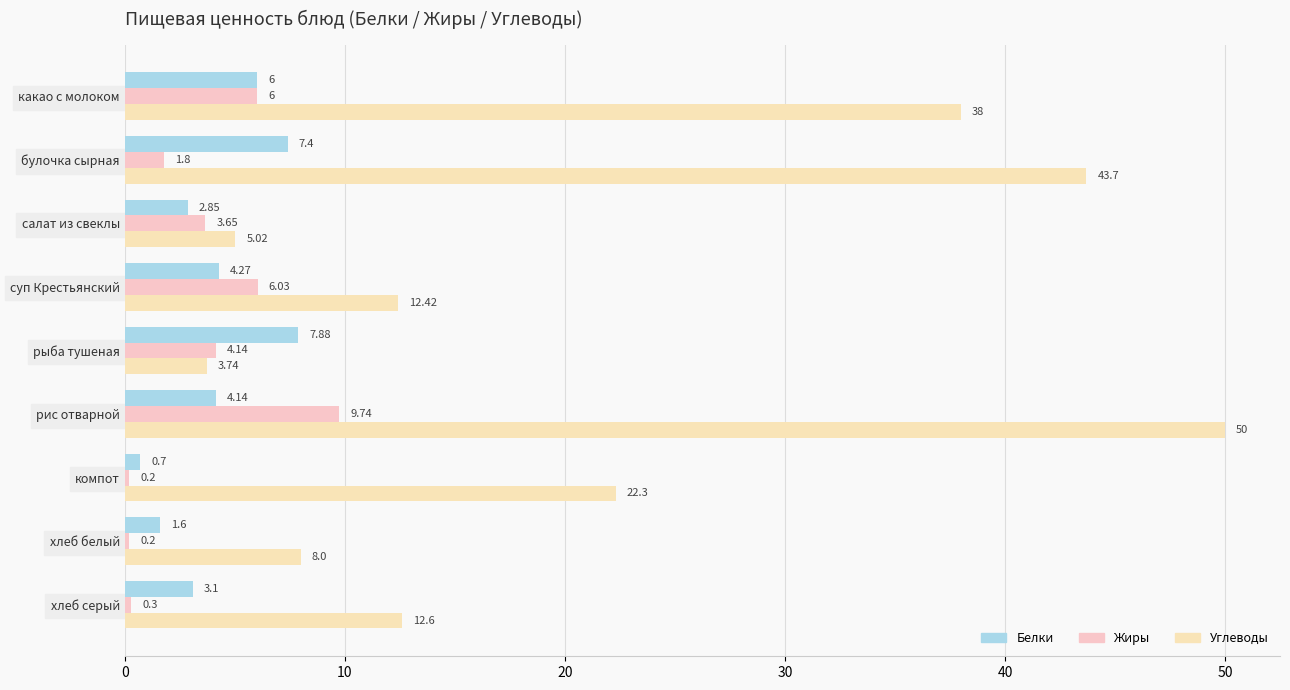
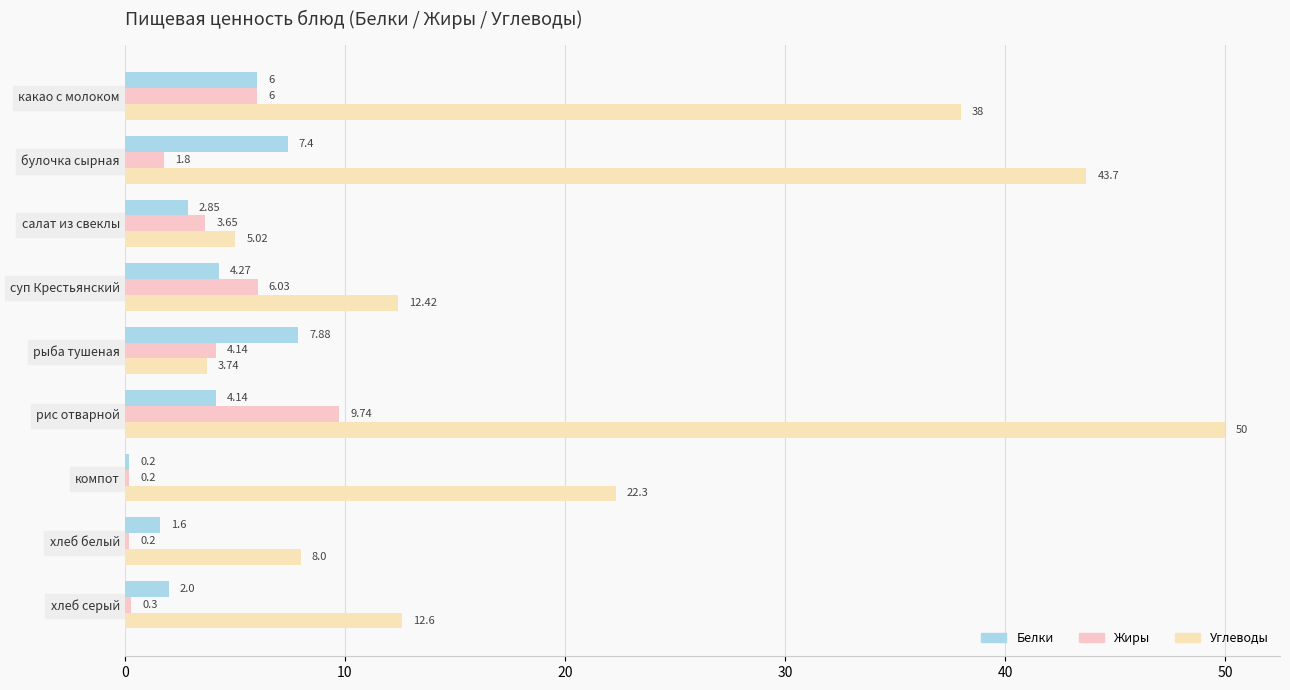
  {
    "Белки": {
      "какао с молоком": 6,
      "булочка сырная": 7.4,
      "салат из свеклы": 2.85,
      "суп Крестьянский": 4.27,
      "рыба тушеная": 7.88,
      "рис отварной": 4.14,
-     "компот": 0.7,
+     "компот": 0.2,
      "хлеб белый": 1.6,
-     "хлеб серый": 3.1
+     "хлеб серый": 2.0
    }
  }
